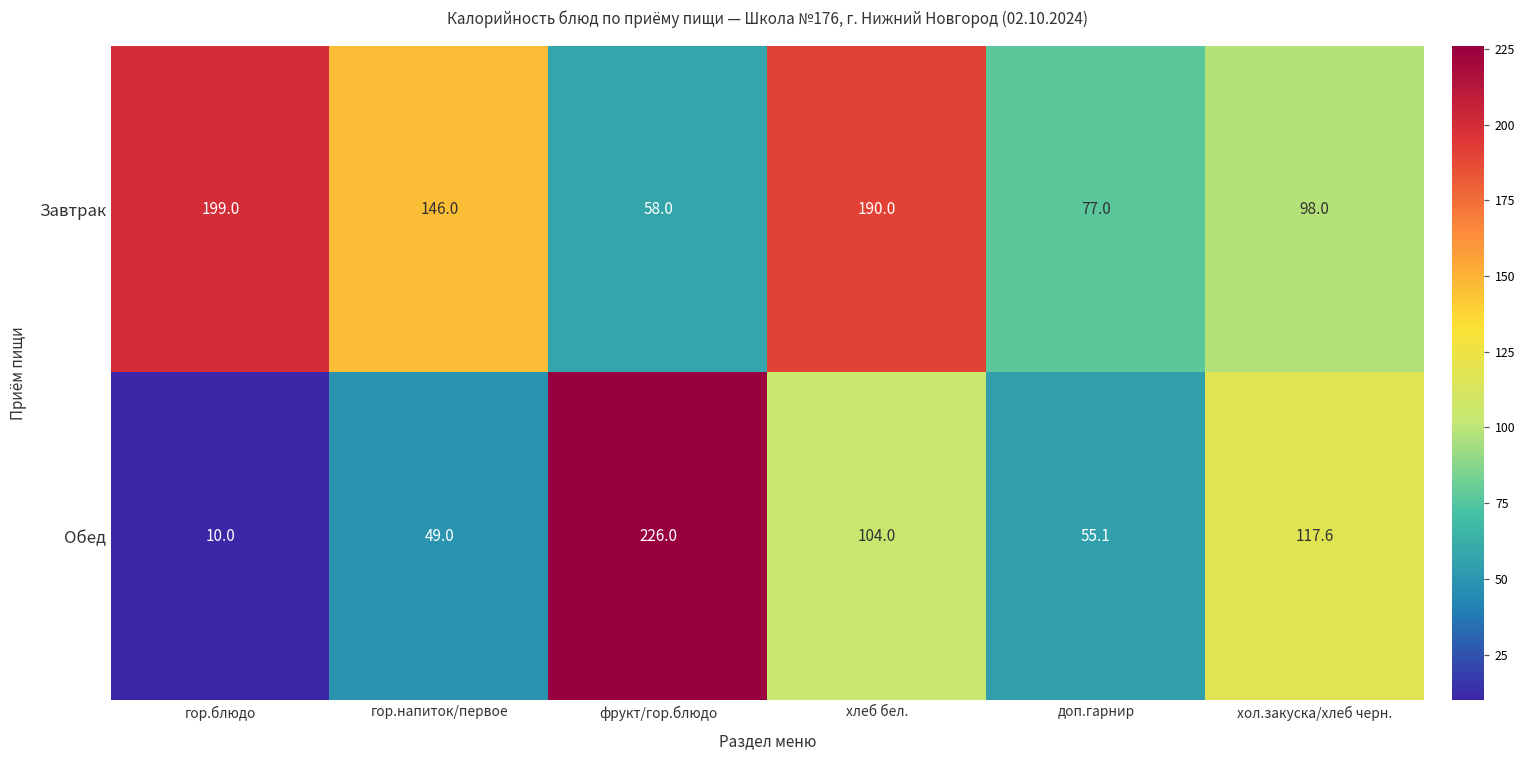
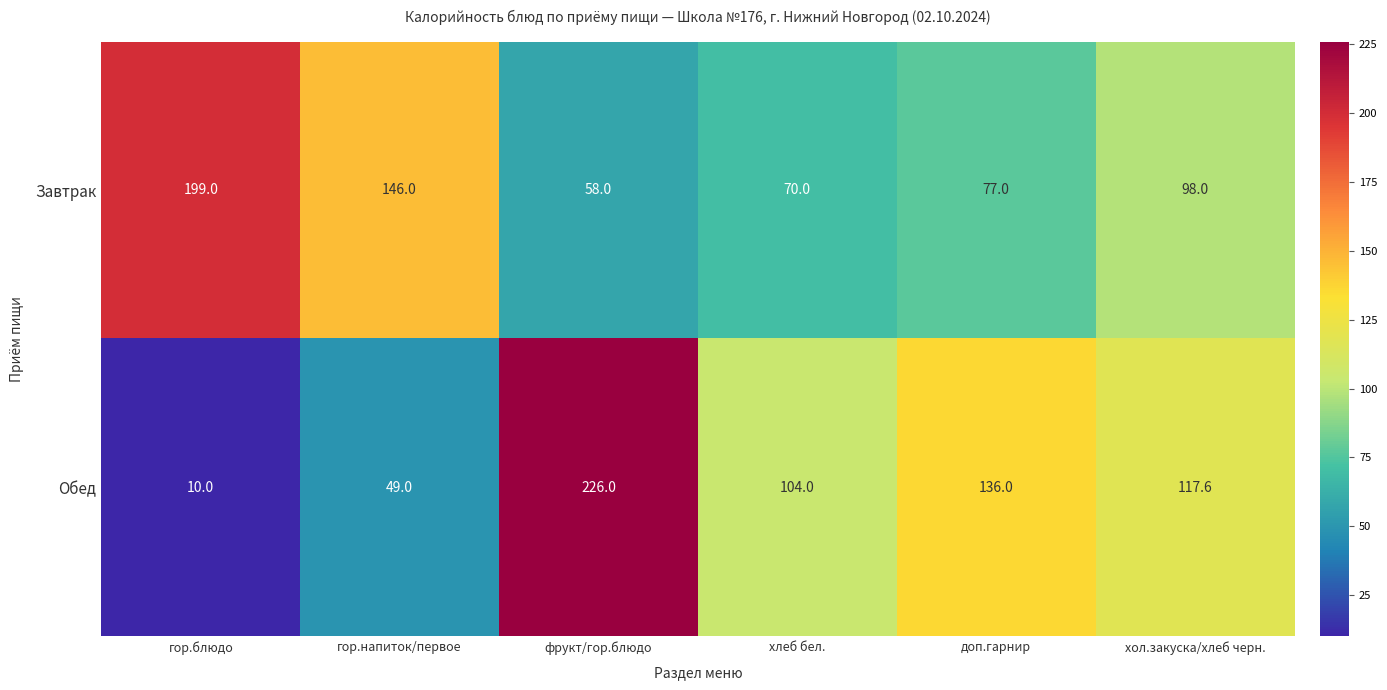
  {
    "Завтрак": {
      "гор.блюдо": 199.0,
      "гор.напиток/первое": 146.0,
      "фрукт/гор.блюдо": 58.0,
-     "хлеб бел.": 190.0,
+     "хлеб бел.": 70.0,
      "доп.гарнир": 77.0,
      "хол.закуска/хлеб черн.": 98.0
    },
    "Обед": {
      "гор.блюдо": 10.0,
      "гор.напиток/первое": 49.0,
      "фрукт/гор.блюдо": 226.0,
      "хлеб бел.": 104.0,
-     "доп.гарнир": 55.1,
+     "доп.гарнир": 136.0,
      "хол.закуска/хлеб черн.": 117.6
    }
  }
